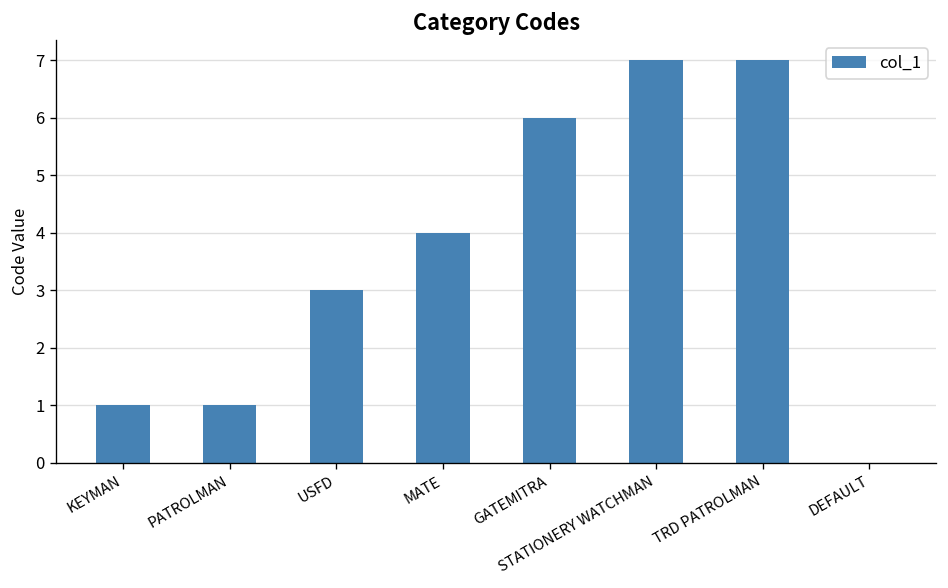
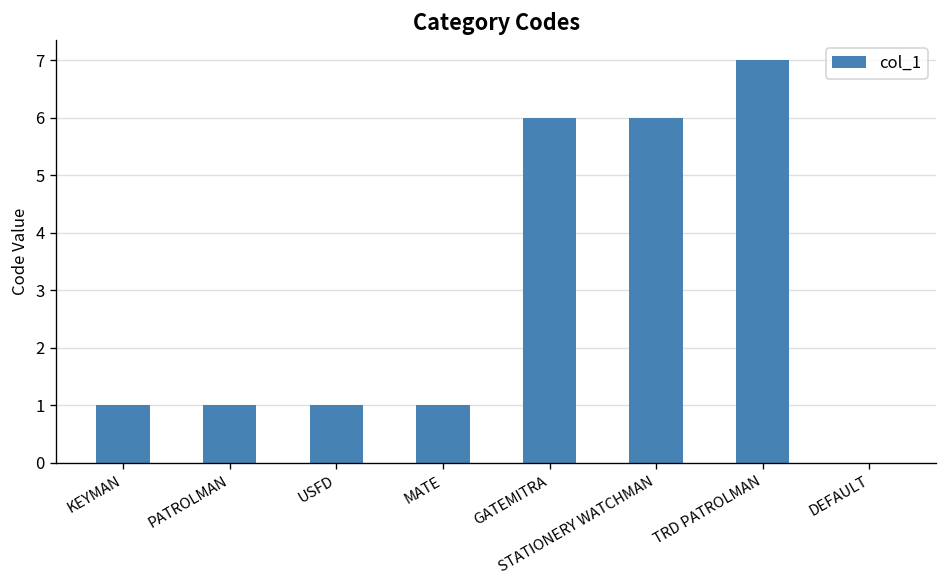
  {
    "KEYMAN": 1,
    "PATROLMAN": 1,
-   "USFD": 3,
-   "MATE": 4,
+   "USFD": 1,
+   "MATE": 1,
    "GATEMITRA": 6,
-   "STATIONERY WATCHMAN": 7,
+   "STATIONERY WATCHMAN": 6,
    "TRD PATROLMAN": 7,
    "DEFAULT": 0
  }
